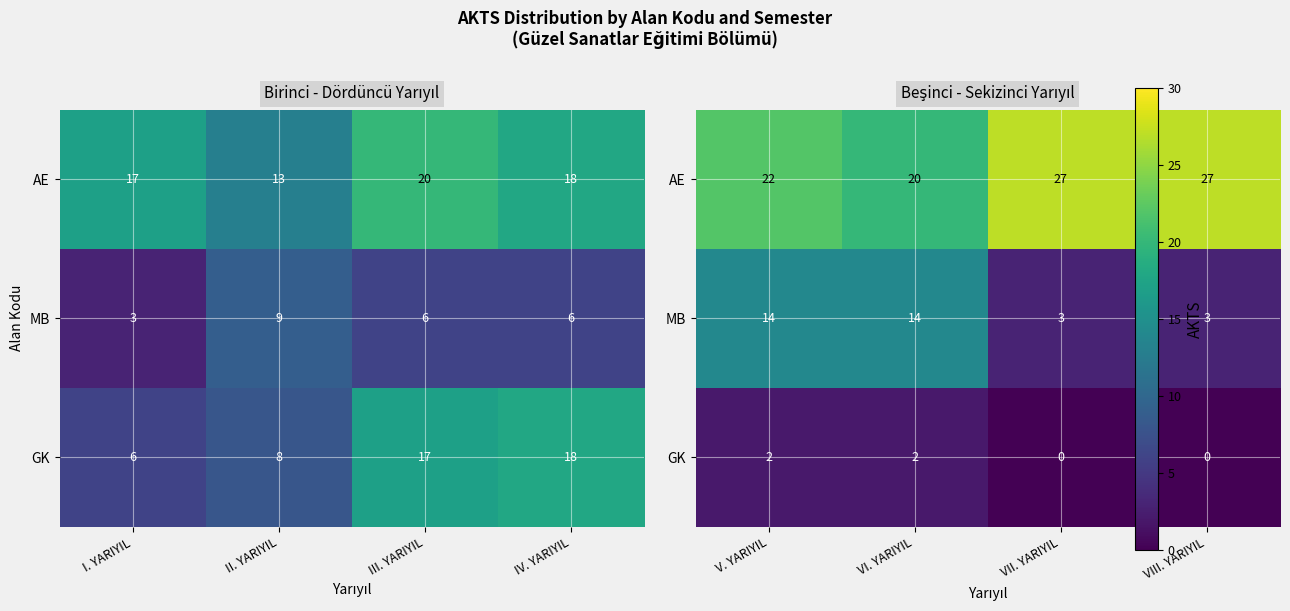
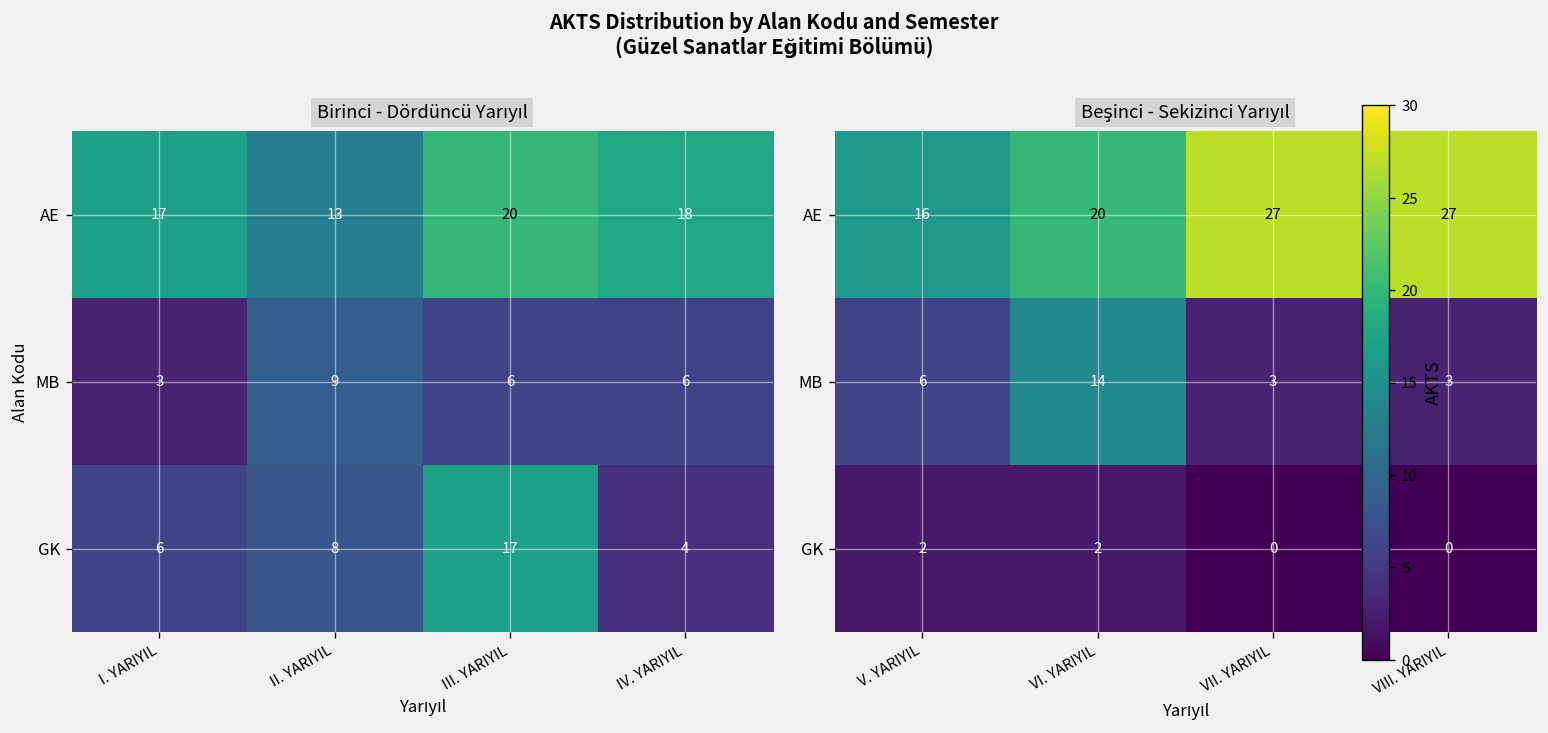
  {
    "Birinci - Dördüncü Yarıyıl": {
      "AE": {
        "I. YARIYIL": 17,
        "II. YARIYIL": 13,
        "III. YARIYIL": 20,
        "IV. YARIYIL": 18
      },
      "MB": {
        "I. YARIYIL": 3,
        "II. YARIYIL": 9,
        "III. YARIYIL": 6,
        "IV. YARIYIL": 6
      },
      "GK": {
        "I. YARIYIL": 6,
        "II. YARIYIL": 8,
        "III. YARIYIL": 17,
-       "IV. YARIYIL": 18
+       "IV. YARIYIL": 4
      }
    },
    "Beşinci - Sekizinci Yarıyıl": {
      "AE": {
-       "V. YARIYIL": 22,
+       "V. YARIYIL": 16,
        "VI. YARIYIL": 20,
        "VII. YARIYIL": 27,
        "VIII. YARIYIL": 27
      },
      "MB": {
-       "V. YARIYIL": 14,
+       "V. YARIYIL": 6,
        "VI. YARIYIL": 14,
        "VII. YARIYIL": 3,
        "VIII. YARIYIL": 3
      },
      "GK": {
        "V. YARIYIL": 2,
        "VI. YARIYIL": 2,
        "VII. YARIYIL": 0,
        "VIII. YARIYIL": 0
      }
    }
  }
